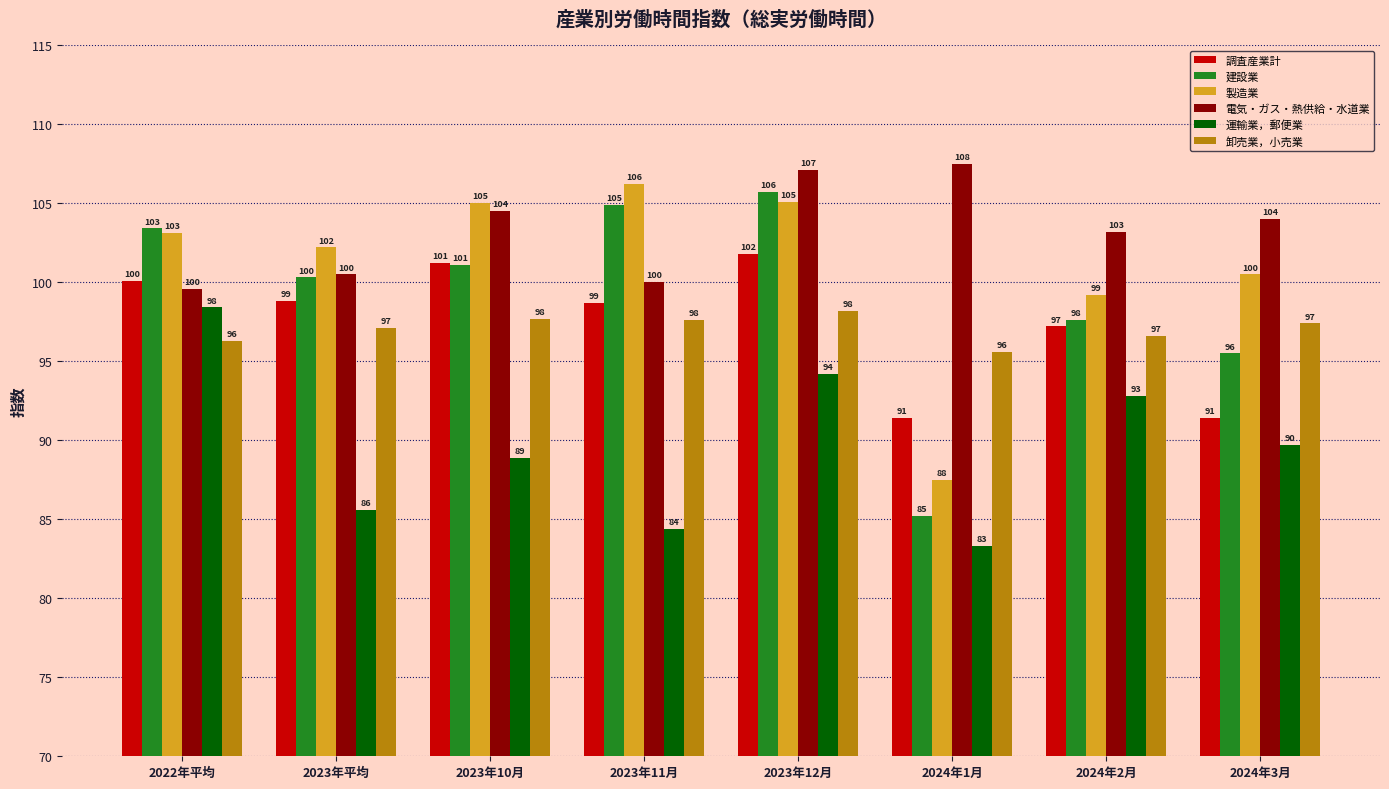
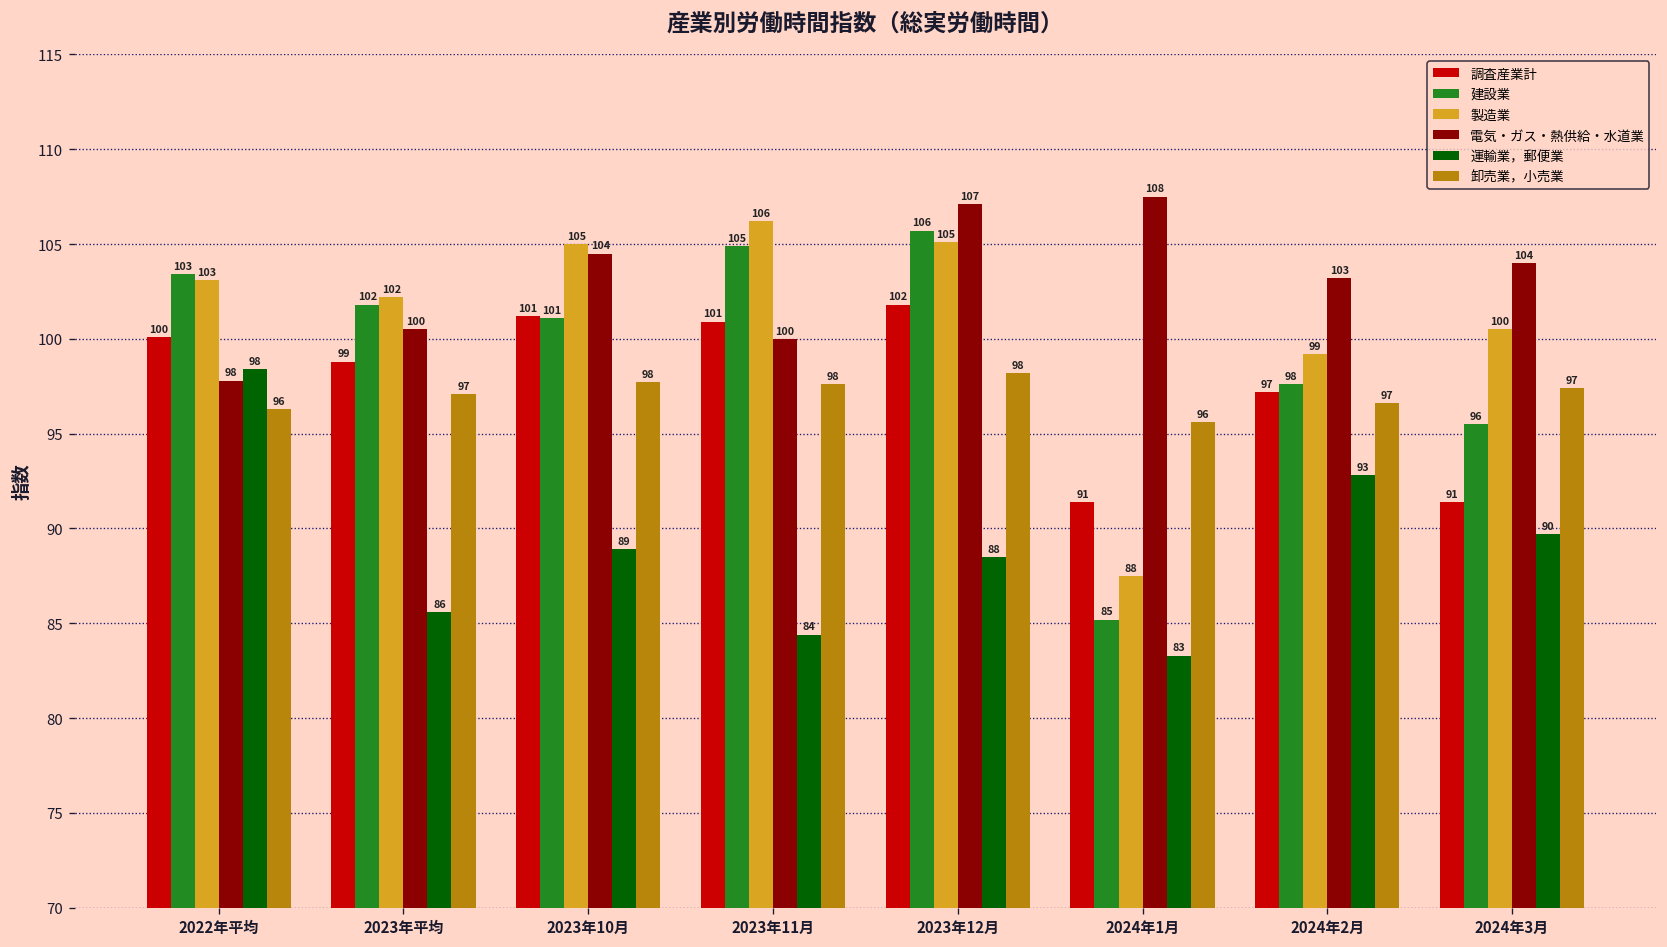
  {
    "調査産業計": {
      "2022年平均": 100,
      "2023年平均": 99,
      "2023年10月": 101,
-     "2023年11月": 99,
+     "2023年11月": 101,
      "2023年12月": 102,
      "2024年1月": 91,
      "2024年2月": 97,
      "2024年3月": 91
    },
    "建設業": {
      "2022年平均": 103,
-     "2023年平均": 100,
+     "2023年平均": 102,
      "2023年10月": 101,
      "2023年11月": 105,
      "2023年12月": 106,
      "2024年1月": 85,
      "2024年2月": 98,
      "2024年3月": 96
    },
    "電気・ガス・熱供給・水道業": {
-     "2022年平均": 100,
+     "2022年平均": 98,
      "2023年平均": 100,
      "2023年10月": 104,
      "2023年11月": 100,
      "2023年12月": 107,
      "2024年1月": 108,
      "2024年2月": 103,
      "2024年3月": 104
    },
    "運輸業，郵便業": {
      "2022年平均": 98,
      "2023年平均": 86,
      "2023年10月": 89,
      "2023年11月": 84,
-     "2023年12月": 94,
+     "2023年12月": 88,
      "2024年1月": 83,
      "2024年2月": 93,
      "2024年3月": 90
    }
  }
